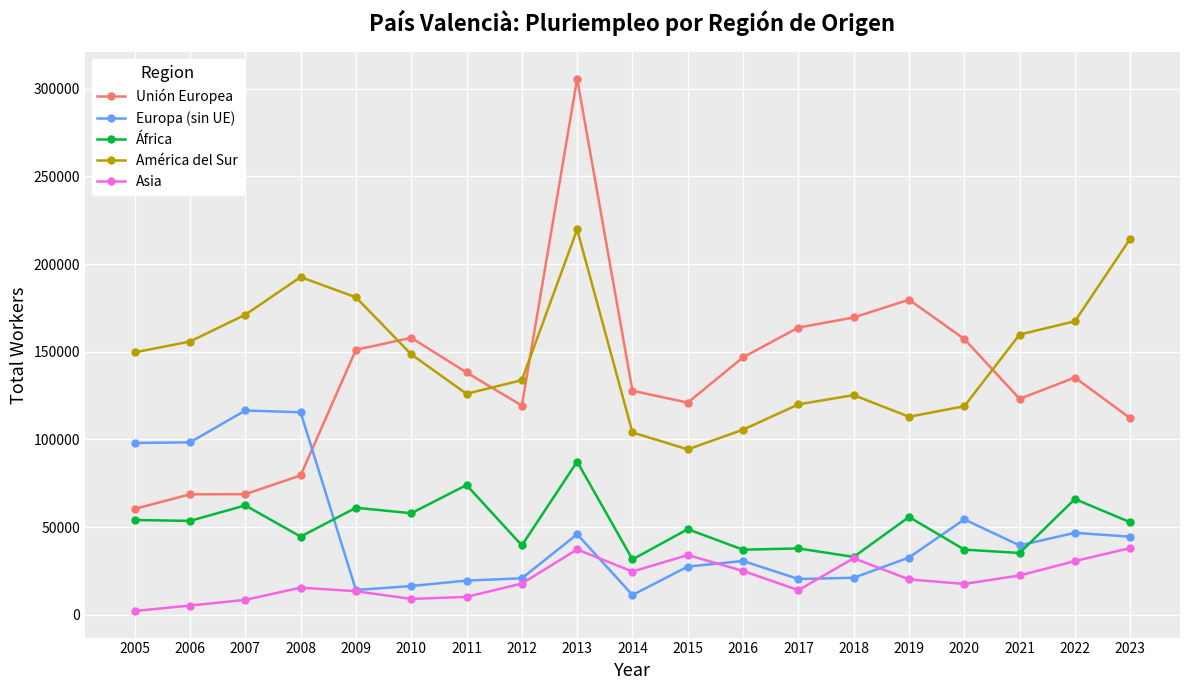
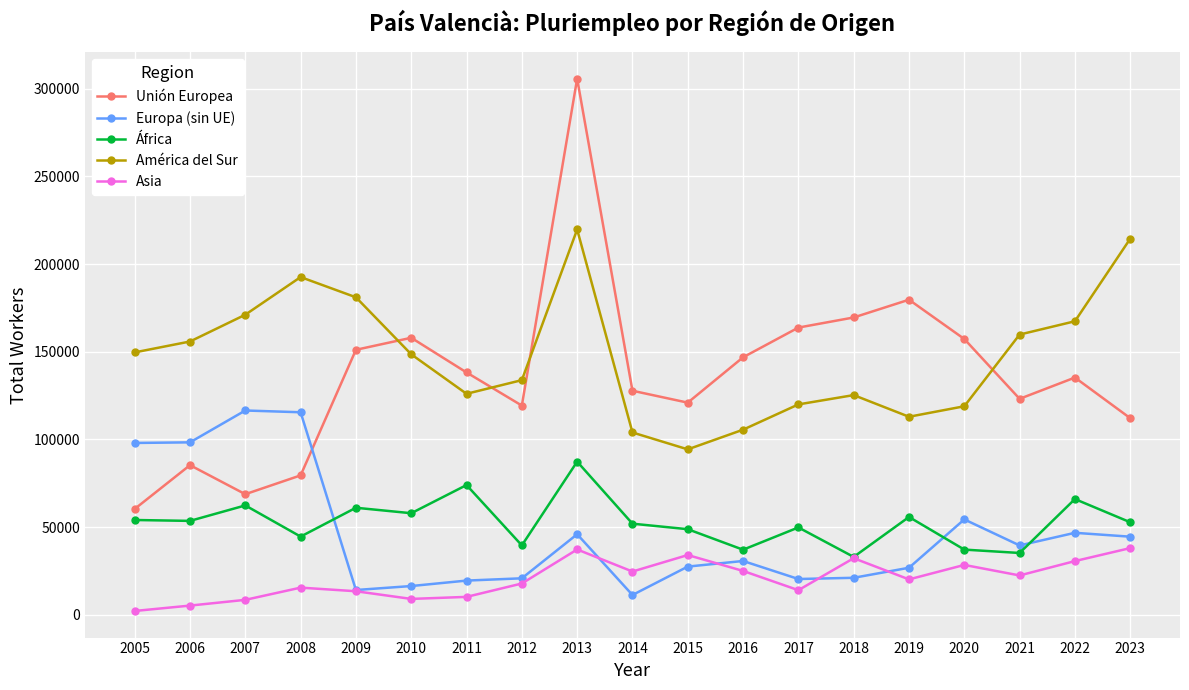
  {
    "Unión Europea": {
      "2005": 60000,
-     "2006": 69000,
+     "2006": 85000,
      "2007": 69000,
      "2008": 79000,
      "2009": 151000,
      "2010": 158000,
      "2011": 138000,
      "2012": 119000,
      "2013": 306000,
      "2014": 128000,
      "2015": 121000,
      "2016": 147000,
      "2017": 164000,
      "2018": 170000,
      "2019": 180000,
      "2020": 157000,
      "2021": 123000,
      "2022": 135000,
      "2023": 112000
    },
    "Europa (sin UE)": {
      "2005": 98000,
      "2006": 98000,
      "2007": 116000,
      "2008": 115000,
      "2010": 16000,
      "2011": 19000,
      "2012": 21000,
      "2013": 46000,
      "2014": 11000,
      "2015": 27000,
      "2016": 31000,
      "2017": 20000,
      "2018": 21000,
-     "2019": 33000,
+     "2019": 27000,
      "2020": 54000,
      "2021": 39000,
      "2022": 47000,
      "2023": 44000
    },
    "África": {
      "2005": 54000,
      "2006": 53000,
      "2007": 62000,
      "2008": 45000,
      "2009": 61000,
      "2010": 58000,
      "2011": 74000,
      "2012": 40000,
      "2013": 87000,
-     "2014": 32000,
+     "2014": 52000,
      "2015": 49000,
      "2016": 37000,
-     "2017": 38000,
+     "2017": 50000,
      "2019": 56000,
      "2020": 37000,
      "2021": 35000,
      "2022": 66000,
      "2023": 53000
    },
    "América del Sur": {
      "2005": 150000,
      "2006": 156000,
      "2007": 171000,
      "2008": 193000,
      "2009": 181000,
      "2010": 149000,
      "2011": 126000,
      "2012": 134000,
      "2013": 220000,
      "2014": 104000,
      "2015": 94000,
      "2016": 106000,
      "2017": 120000,
      "2018": 125000,
      "2019": 113000,
      "2020": 119000,
      "2021": 160000,
      "2022": 167000,
      "2023": 214000
    },
    "Asia": {
      "2005": 2000,
      "2006": 5000,
      "2007": 8000,
      "2008": 15000,
      "2010": 9000,
      "2011": 10000,
      "2012": 18000,
      "2013": 37000,
      "2014": 25000,
      "2015": 34000,
      "2016": 25000,
      "2017": 14000,
      "2019": 20000,
-     "2020": 18000,
+     "2020": 28000,
      "2021": 22000,
      "2022": 31000,
      "2023": 38000
    }
  }
